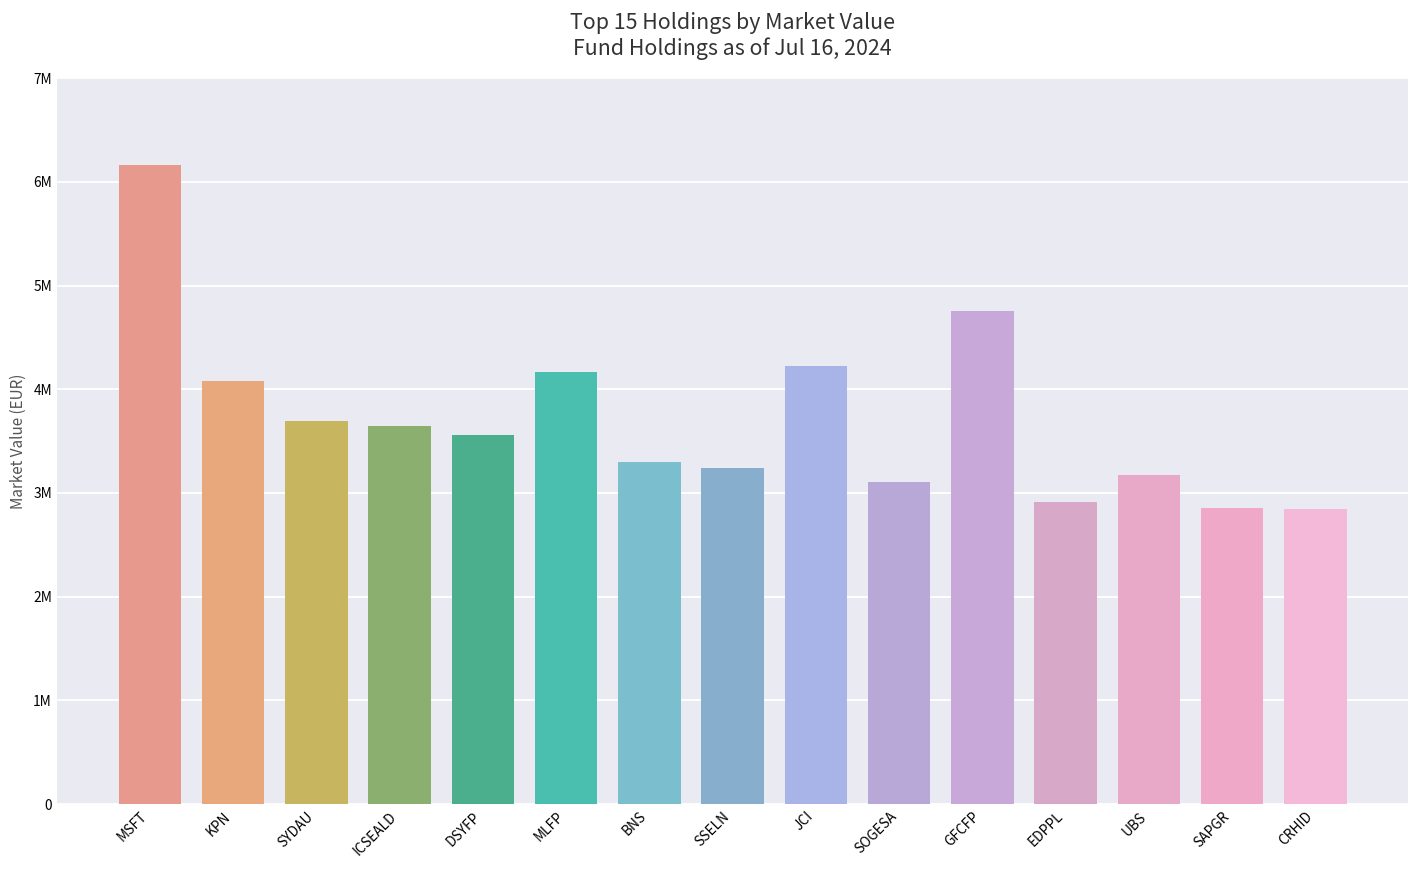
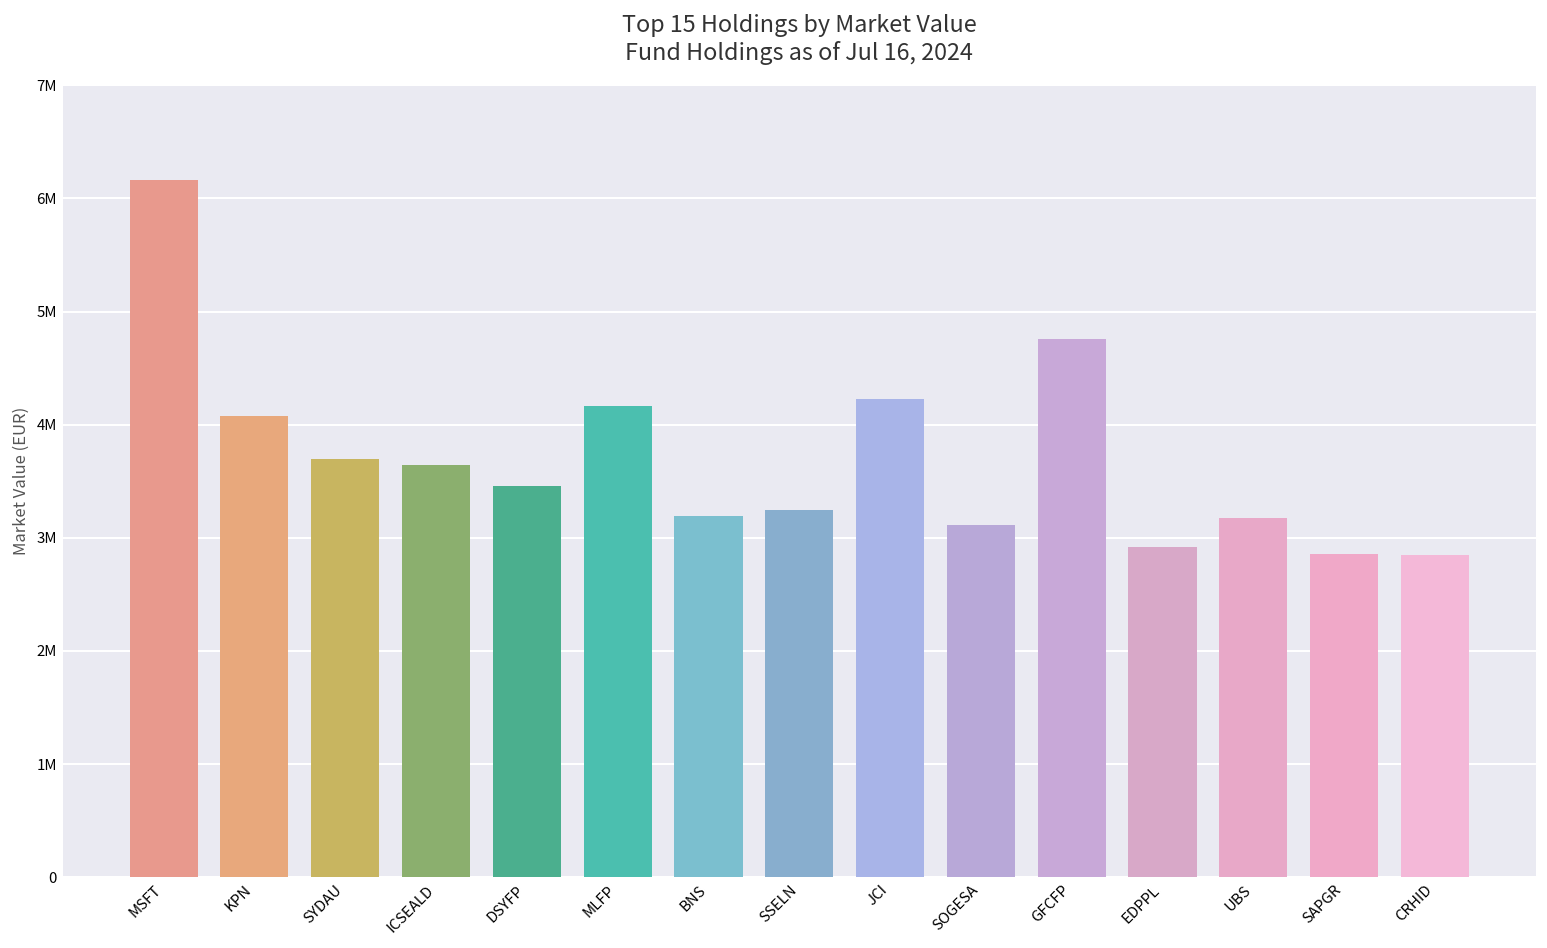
  {
    "MSFT": 6200000,
    "KPN": 4100000,
    "SYDAU": 3700000,
    "ICSEALD": 3600000,
-   "DSYFP": 3600000,
+   "DSYFP": 3500000,
    "MLFP": 4200000,
-   "BNS": 3300000,
+   "BNS": 3200000,
    "SSELN": 3200000,
    "JCI": 4200000,
    "SOGESA": 3100000,
    "GFCFP": 4800000,
    "EDPPL": 2900000,
    "UBS": 3200000,
    "SAPGR": 2900000,
    "CRHID": 2800000
  }
